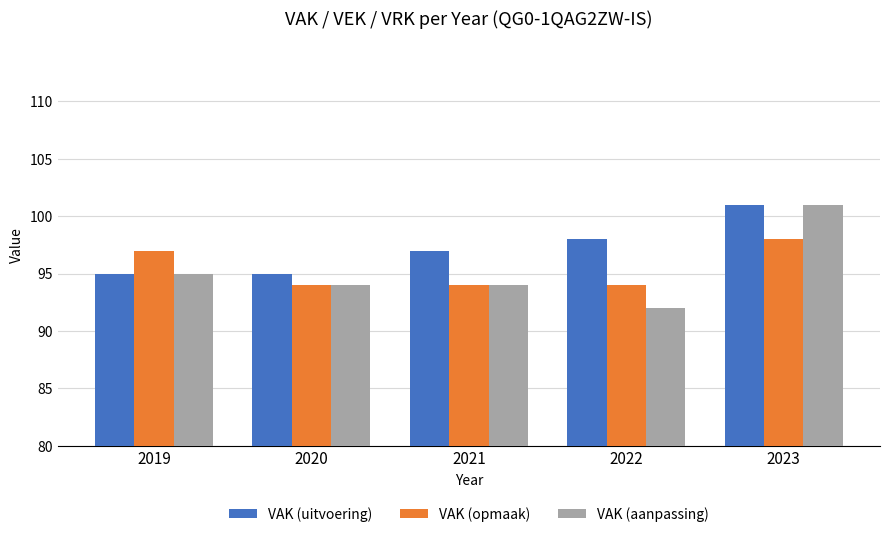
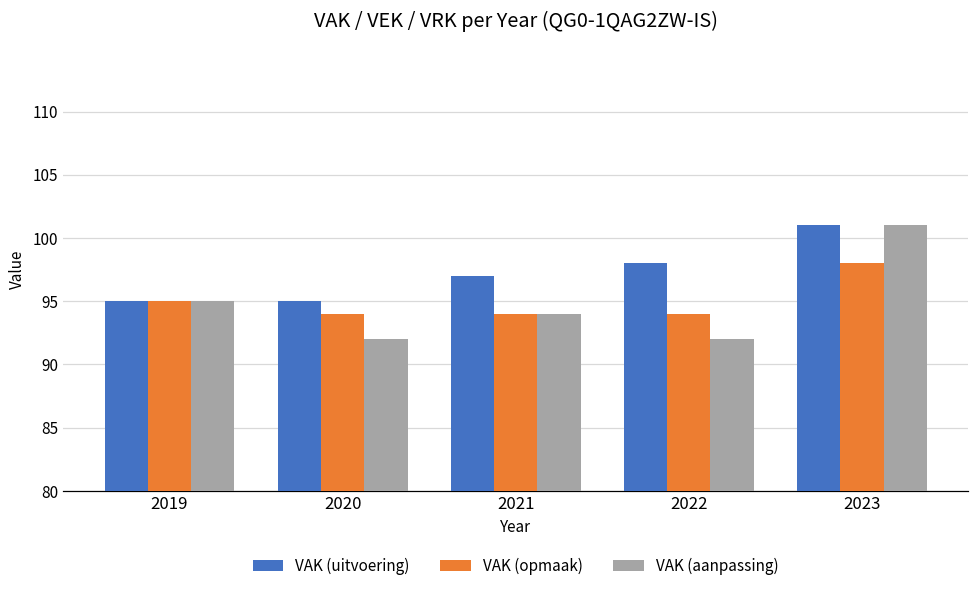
  {
    "VAK (uitvoering)": {
      "2019": 95,
      "2020": 95,
      "2021": 97,
      "2022": 98,
      "2023": 101
    },
    "VAK (opmaak)": {
-     "2019": 97,
+     "2019": 95,
      "2020": 94,
      "2021": 94,
      "2022": 94,
      "2023": 98
    },
    "VAK (aanpassing)": {
      "2019": 95,
-     "2020": 94,
+     "2020": 92,
      "2021": 94,
      "2022": 92,
      "2023": 101
    }
  }
